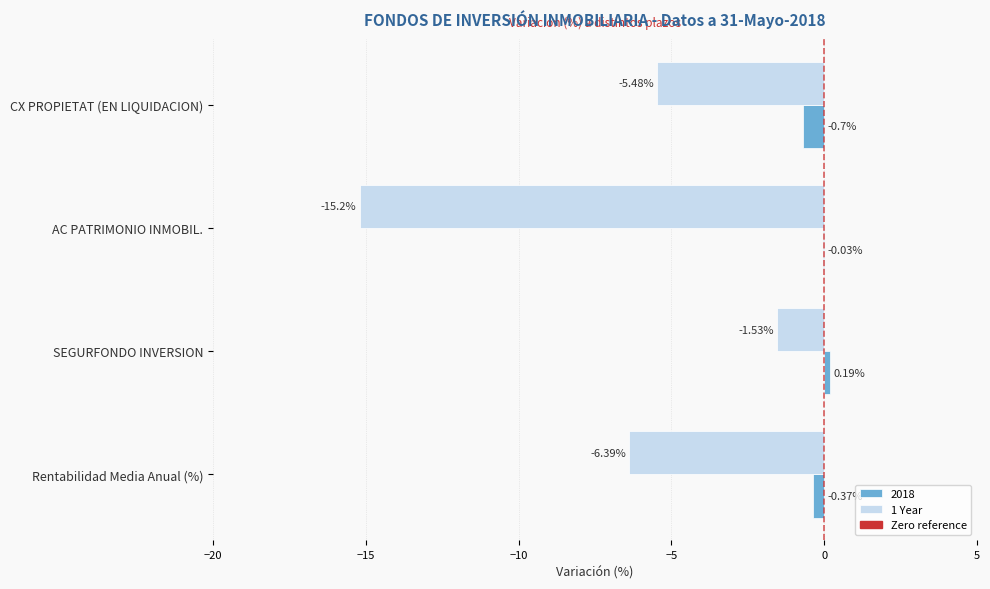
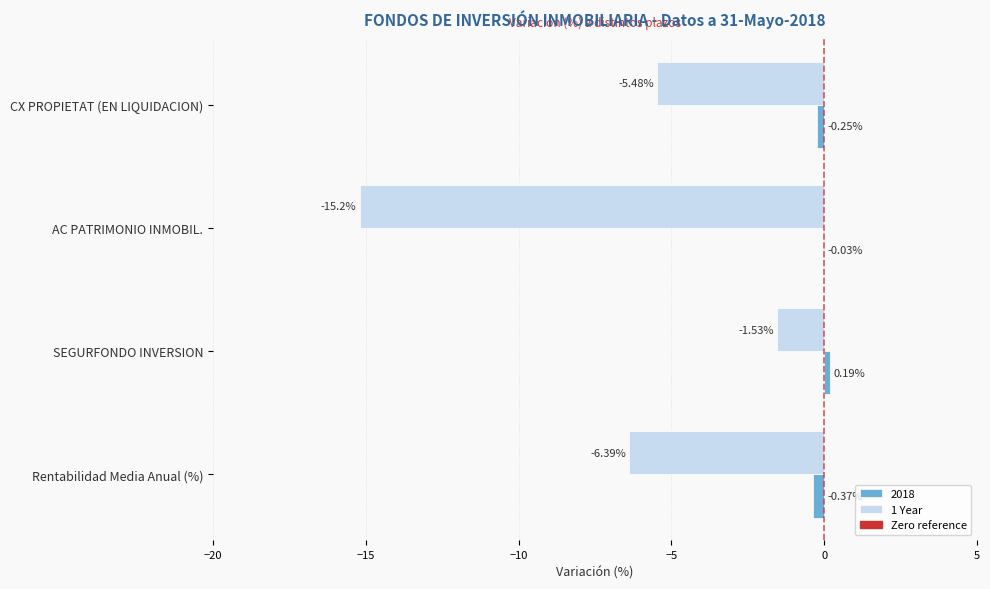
  {
    "2018": {
-     "CX PROPIETAT (EN LIQUIDACION)": "-0.7%",
+     "CX PROPIETAT (EN LIQUIDACION)": "-0.25%",
      "AC PATRIMONIO INMOBIL.": "-0.03%",
      "SEGURFONDO INVERSION": "0.19%"
    },
    "1 Year": {
      "CX PROPIETAT (EN LIQUIDACION)": "-5.48%",
      "AC PATRIMONIO INMOBIL.": "-15.2%",
      "SEGURFONDO INVERSION": "-1.53%",
      "Rentabilidad Media Anual (%)": "-6.39%"
    }
  }
